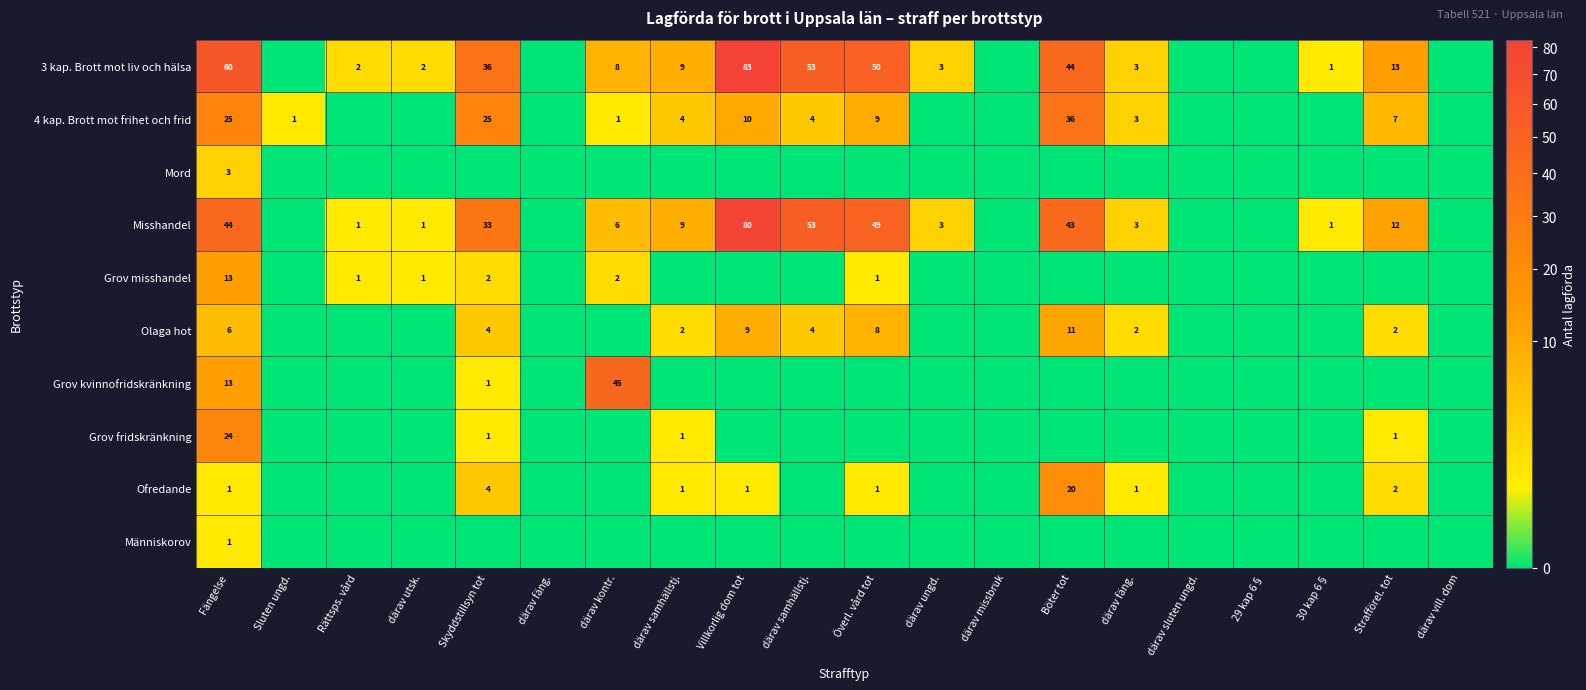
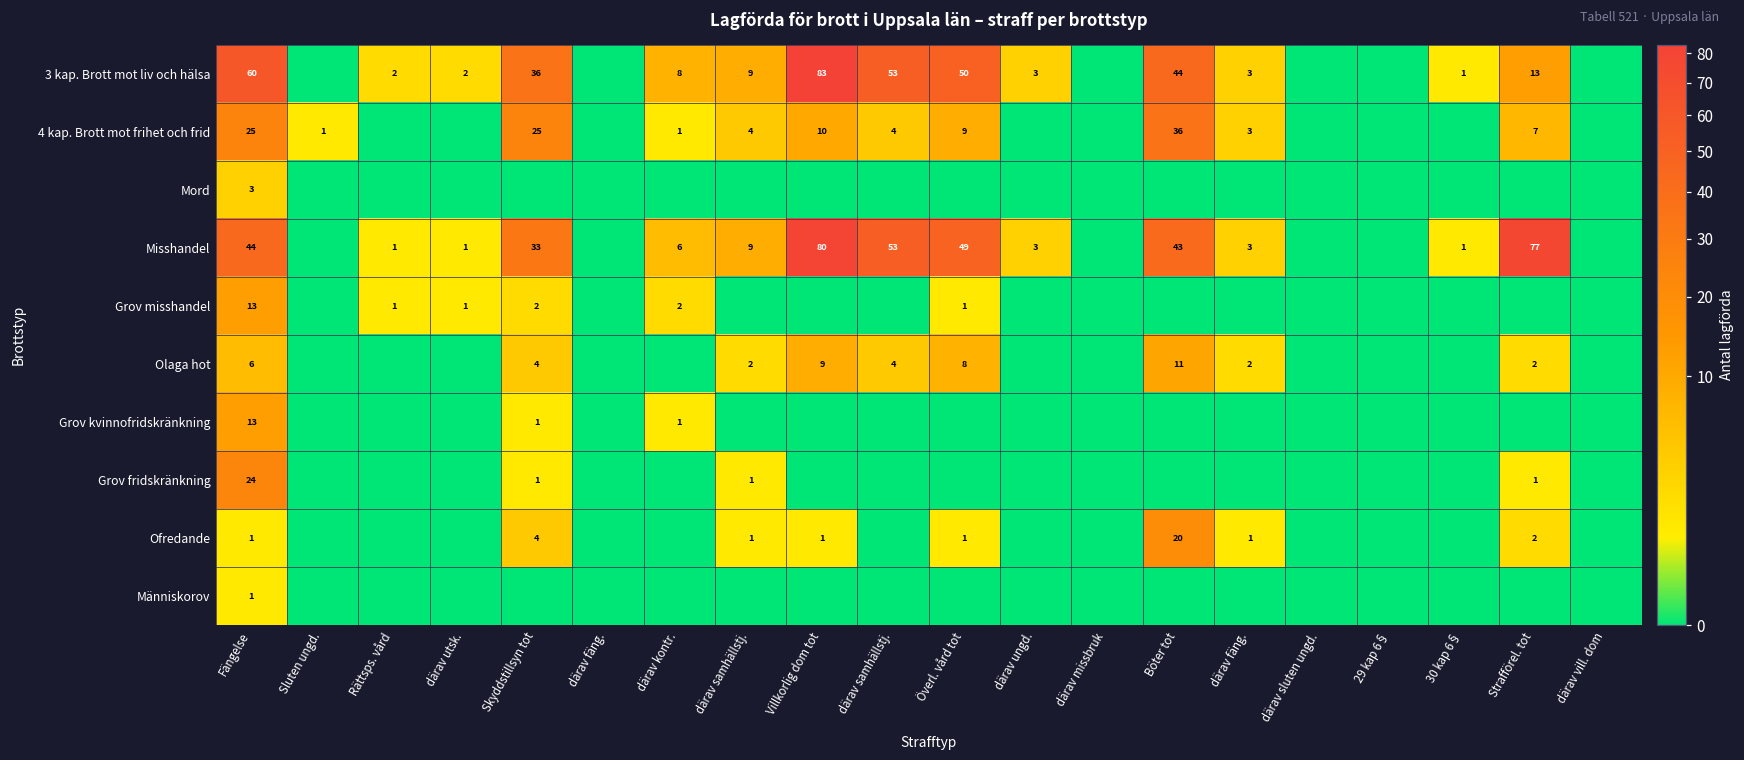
  {
    "3 kap. Brott mot liv och hälsa": {
      "Fängelse": 60,
      "Rättsps. vård": 2,
      "därav utsk.": 2,
      "Skyddstillsyn tot": 36,
      "därav kontr.": 8,
      "Villkorlig dom tot": 83,
      "Överl. vård tot": 50,
      "därav ungd.": 3,
      "Böter tot": 44,
      "30 kap 6§": 1,
      "Strafförel. tot": 13
    },
    "4 kap. Brott mot frihet och frid": {
      "Fängelse": 25,
      "Sluten ungd.": 1,
      "Skyddstillsyn tot": 25,
      "därav kontr.": 1,
      "Villkorlig dom tot": 10,
      "Överl. vård tot": 9,
      "Böter tot": 36,
      "Strafförel. tot": 7
    },
    "Mord": {
      "Fängelse": 3
    },
    "Misshandel": {
      "Fängelse": 44,
      "Rättsps. vård": 1,
      "därav utsk.": 1,
      "Skyddstillsyn tot": 33,
      "därav kontr.": 6,
      "Villkorlig dom tot": 80,
      "Överl. vård tot": 49,
      "därav ungd.": 3,
      "Böter tot": 43,
      "30 kap 6§": 1,
-     "Strafförel. tot": 12
+     "Strafförel. tot": 77
    },
    "Grov misshandel": {
      "Fängelse": 13,
      "Rättsps. vård": 1,
      "därav utsk.": 1,
      "Skyddstillsyn tot": 2,
      "därav kontr.": 2,
      "Överl. vård tot": 1
    },
    "Olaga hot": {
      "Fängelse": 6,
      "Skyddstillsyn tot": 4,
      "Villkorlig dom tot": 9,
      "Överl. vård tot": 8,
      "Böter tot": 11,
      "Strafförel. tot": 2
    },
    "Grov kvinnofridskränkning": {
      "Fängelse": 13,
      "Skyddstillsyn tot": 1,
-     "därav kontr.": 45
+     "därav kontr.": 1
    },
    "Grov fridskränkning": {
      "Fängelse": 24,
      "Skyddstillsyn tot": 1,
      "Strafförel. tot": 1
    },
    "Ofredande": {
      "Fängelse": 1,
      "Skyddstillsyn tot": 4,
      "Villkorlig dom tot": 1,
      "Överl. vård tot": 1,
      "Böter tot": 20,
      "Strafförel. tot": 2
    },
    "Människorov": {
      "Fängelse": 1
    }
  }
